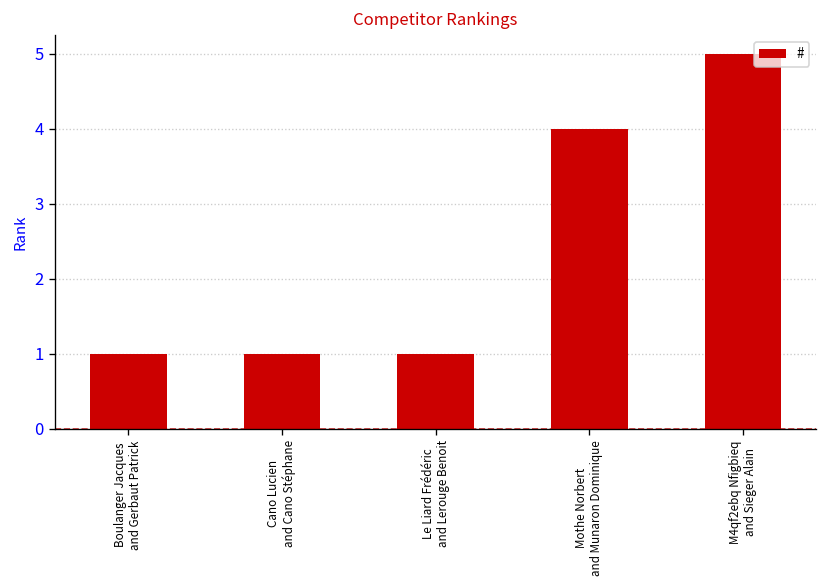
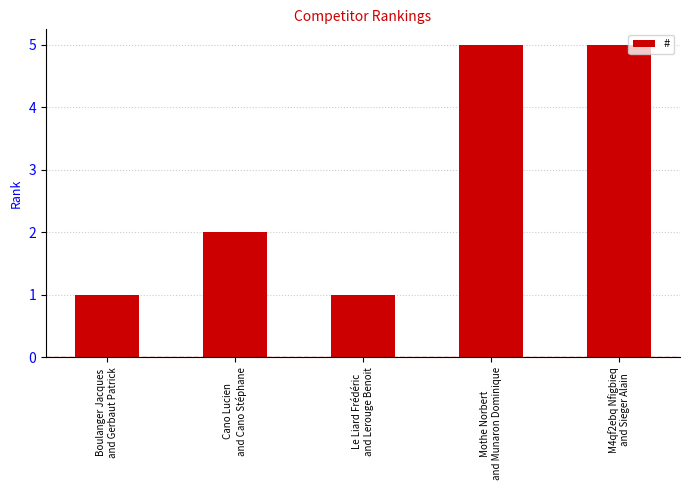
  {
    "Boulanger Jacques and Gerbaut Patrick": 1,
-   "Cano Lucien and Cano Stéphane": 1,
+   "Cano Lucien and Cano Stéphane": 2,
    "Le Liard Frédéric and Lerouge Benoit": 1,
-   "Mothe Norbert and Munaron Dominique": 4,
+   "Mothe Norbert and Munaron Dominique": 5,
    "M4qf2ebq Nfigbieq and Sieger Alain": 5
  }
